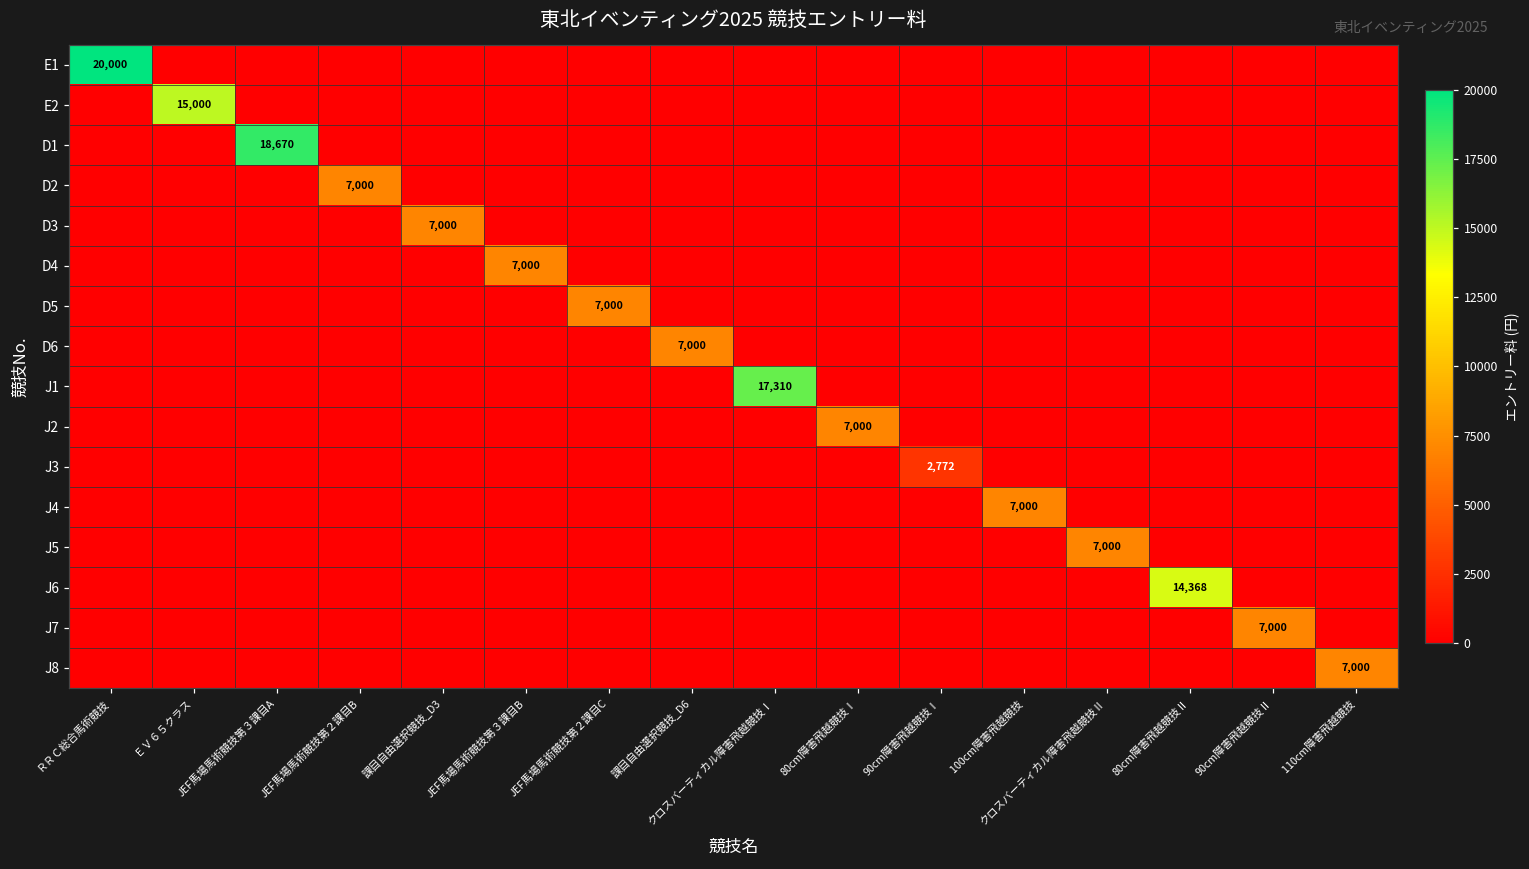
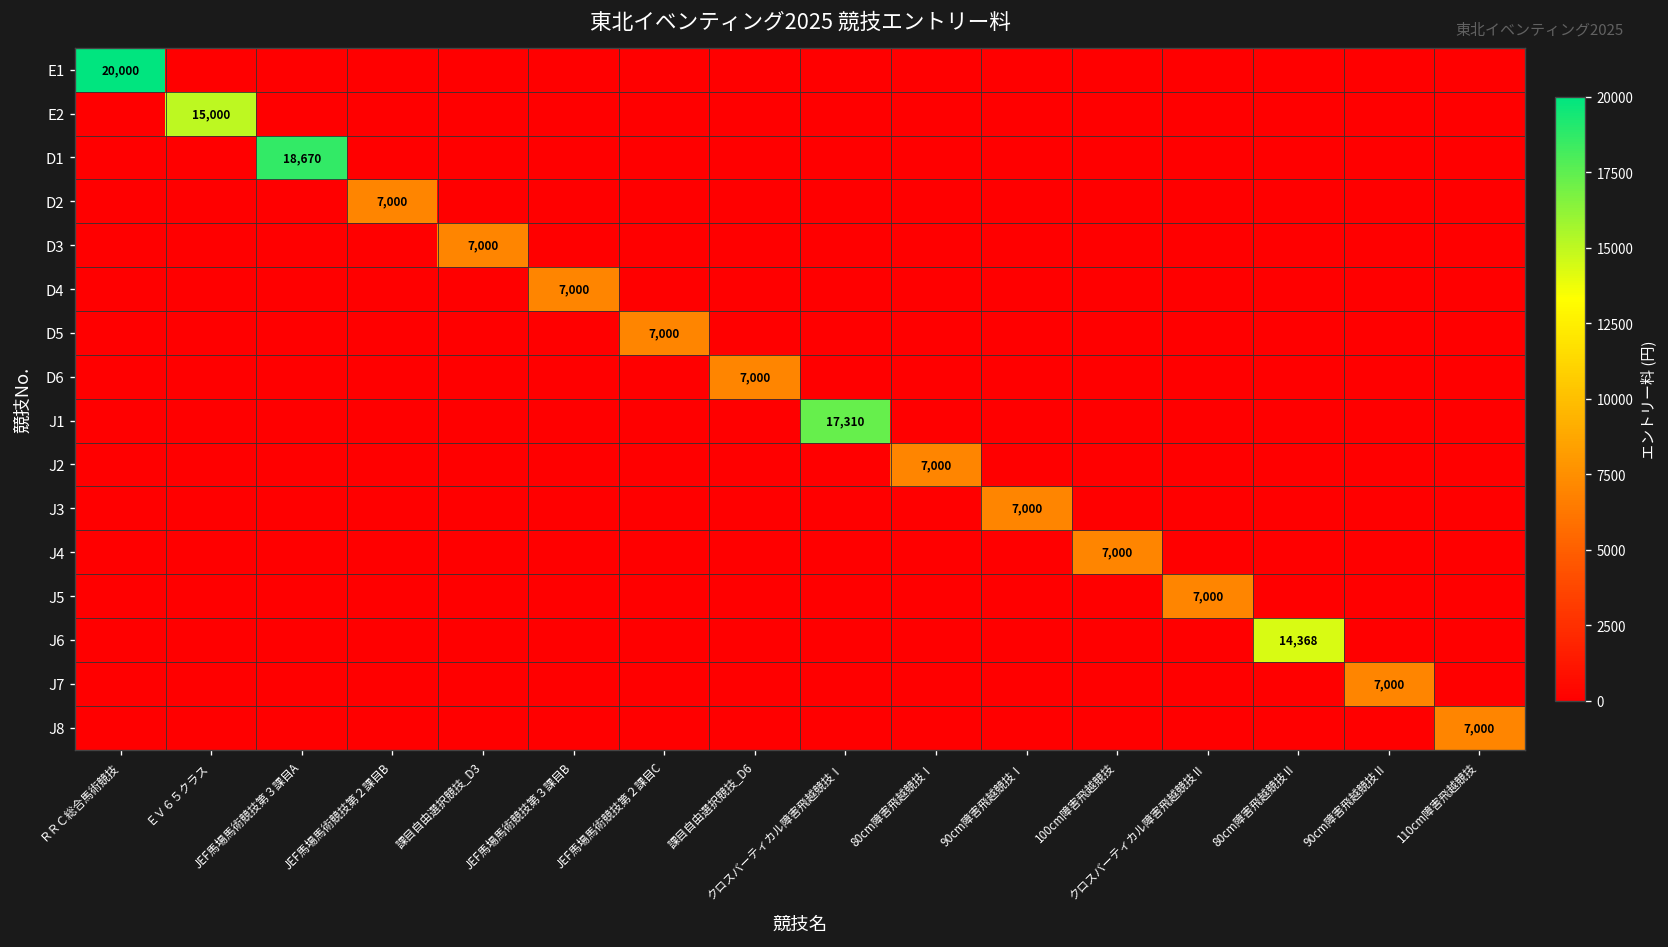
  {
    "E1": {
      "ＲＲＣ総合馬術競技": "20,000"
    },
    "E2": {
      "ＥＶ６５クラス": "15,000"
    },
    "D1": {
      "JEF馬場馬術競技第３課目A": "18,670"
    },
    "D2": {
      "JEF馬場馬術競技第２課目B": "7,000"
    },
    "D3": {
      "課目自由選択競技_D3": "7,000"
    },
    "D4": {
      "JEF馬場馬術競技第３課目B": "7,000"
    },
    "D5": {
      "JEF馬場馬術競技第２課目C": "7,000"
    },
    "D6": {
      "課目自由選択競技_D6": "7,000"
    },
    "J1": {
      "クロスバーティカル障害飛越競技Ⅰ": "17,310"
    },
    "J2": {
      "80cm障害飛越競技Ⅰ": "7,000"
    },
    "J3": {
-     "90cm障害飛越競技Ⅰ": "2,772"
+     "90cm障害飛越競技Ⅰ": "7,000"
    },
    "J4": {
      "100cm障害飛越競技": "7,000"
    },
    "J5": {
      "クロスバーティカル障害飛越競技Ⅱ": "7,000"
    },
    "J6": {
      "80cm障害飛越競技Ⅱ": "14,368"
    },
    "J7": {
      "90cm障害飛越競技Ⅱ": "7,000"
    },
    "J8": {
      "110cm障害飛越競技": "7,000"
    }
  }
